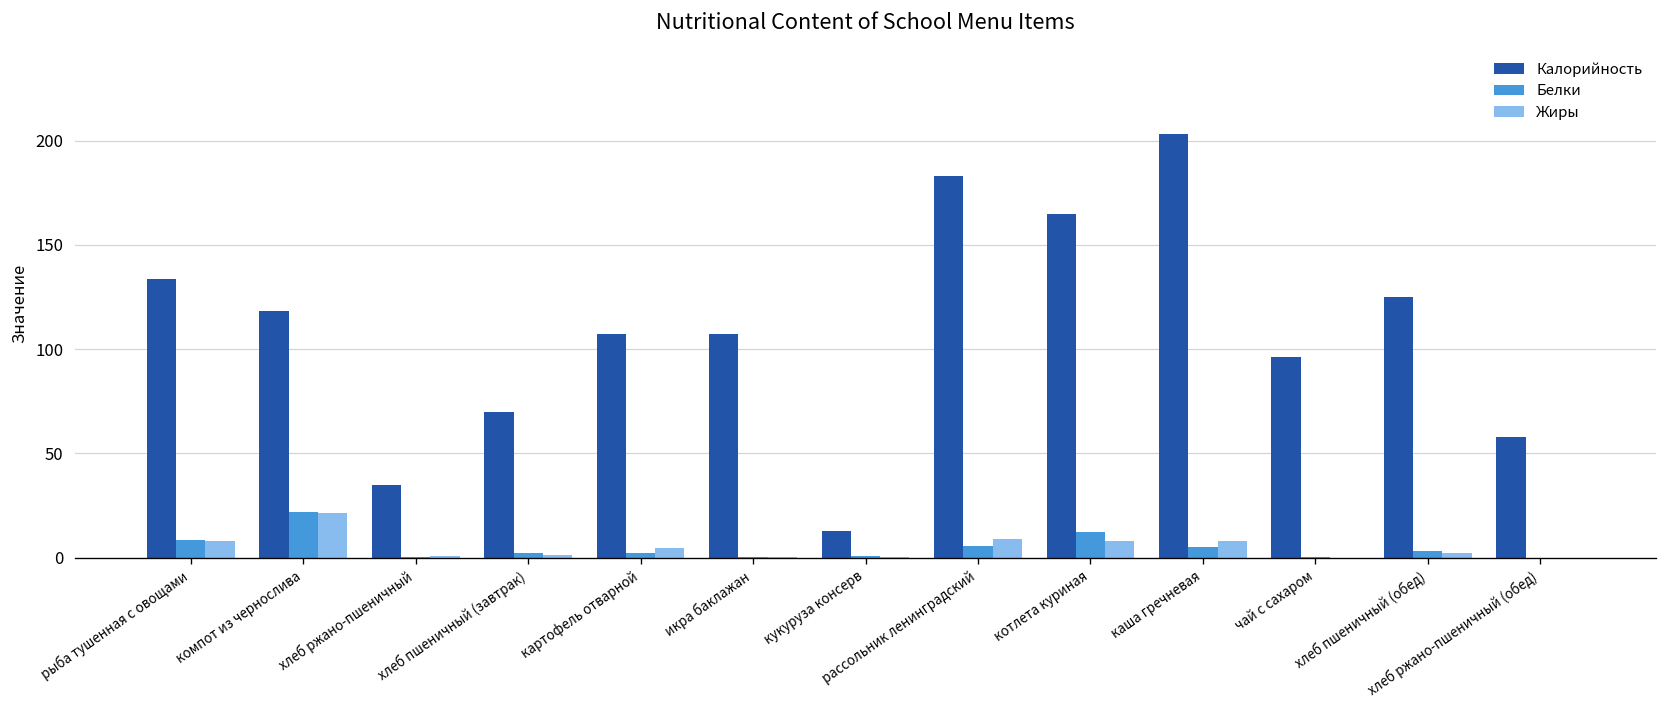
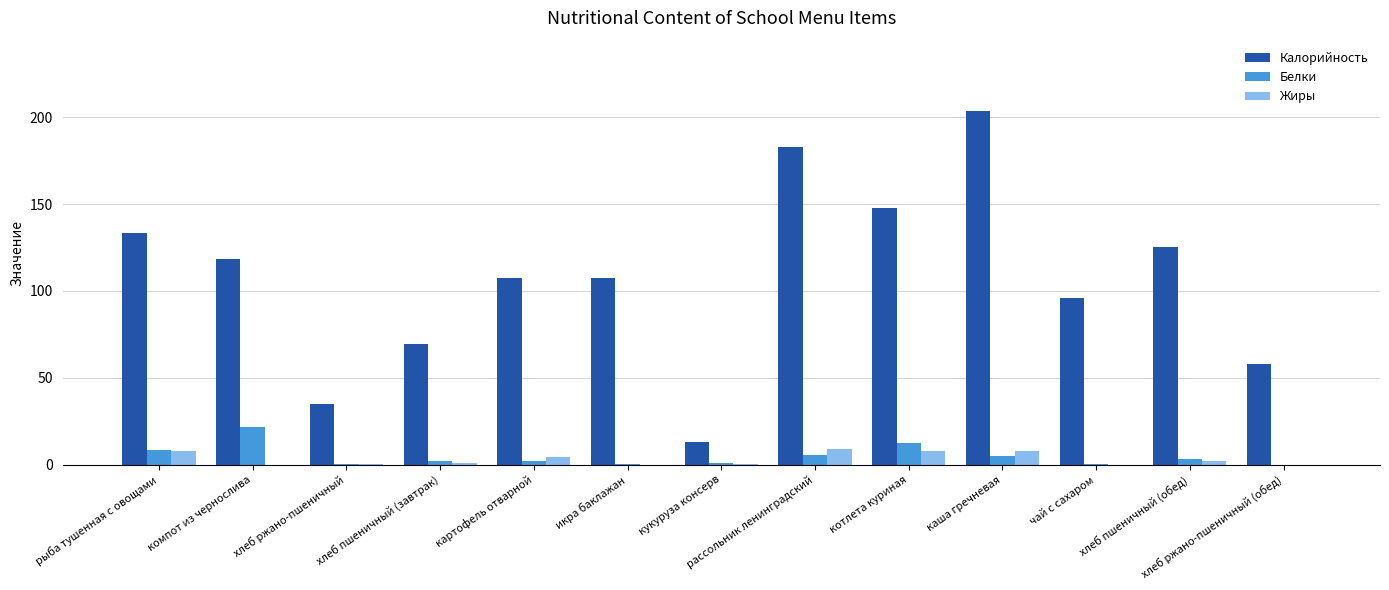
  {
    "Калорийность": {
      "рыба тушенная с овощами": 133,
      "компот из чернослива": 118,
      "хлеб ржано-пшеничный": 35,
      "хлеб пшеничный (завтрак)": 70,
      "картофель отварной": 107,
      "икра баклажан": 107,
      "кукуруза консерв": 13,
      "рассольник ленинградский": 183,
-     "котлета куриная": 165,
+     "котлета куриная": 148,
      "каша гречневая": 203,
      "чай с сахаром": 96,
      "хлеб пшеничный (обед)": 125,
      "хлеб ржано-пшеничный (обед)": 58
    },
    "Белки": {
      "рыба тушенная с овощами": 9,
      "компот из чернослива": 22,
      "хлеб пшеничный (завтрак)": 2,
      "картофель отварной": 2,
      "рассольник ленинградский": 5,
      "котлета куриная": 12,
      "каша гречневая": 5,
      "хлеб пшеничный (обед)": 3,
      "хлеб ржано-пшеничный (обед)": 0
    },
    "Жиры": {
      "рыба тушенная с овощами": 8,
-     "компот из чернослива": 21,
+     "компот из чернослива": 0,
      "картофель отварной": 5,
      "рассольник ленинградский": 9,
      "котлета куриная": 8,
      "каша гречневая": 8,
      "чай с сахаром": 0,
      "хлеб пшеничный (обед)": 2,
      "хлеб ржано-пшеничный (обед)": 0
    }
  }
